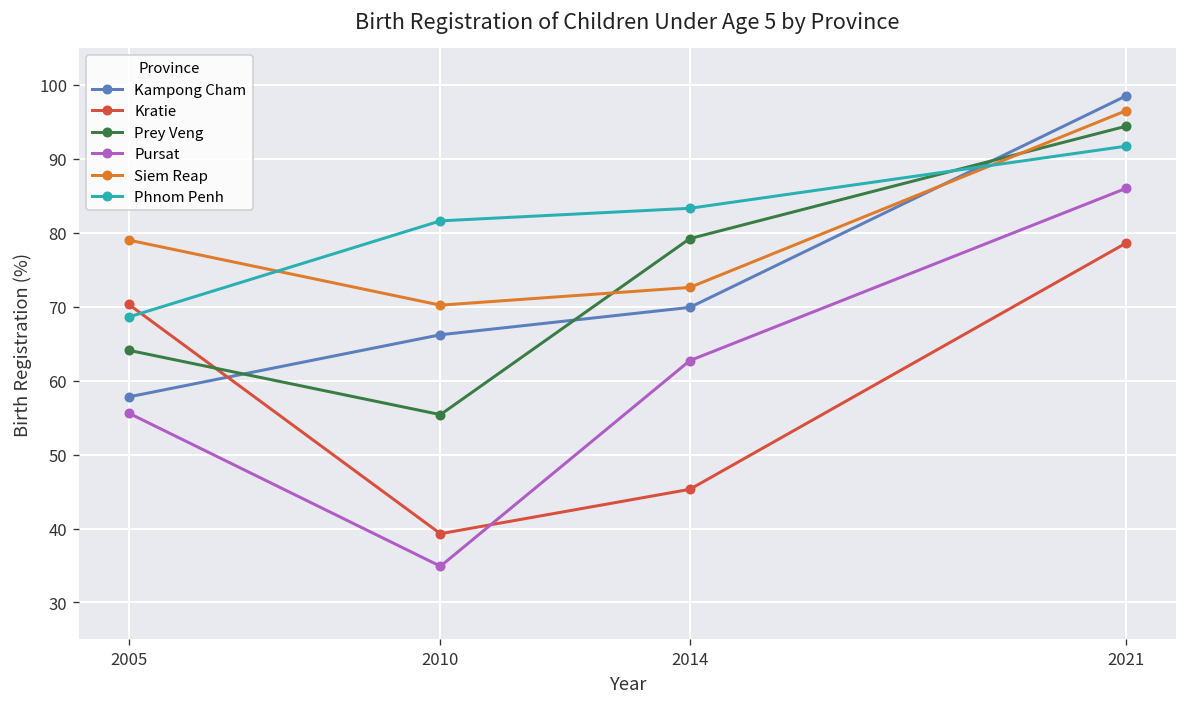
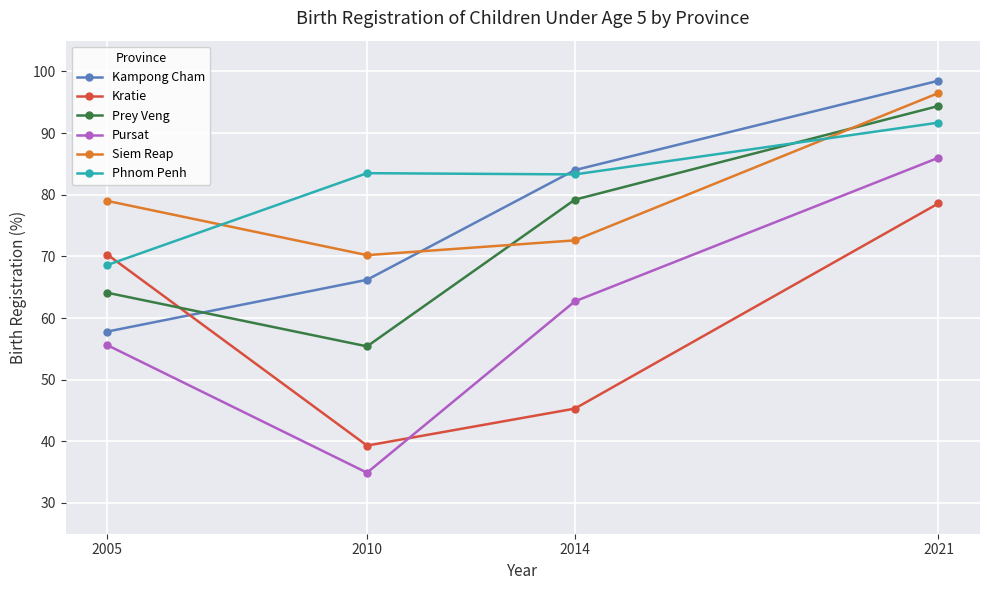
  {
    "Kampong Cham": {
      "2005": 58,
      "2010": 66,
-     "2014": 70,
+     "2014": 84,
      "2021": 99
    },
    "Prey Veng": {
      "2005": 64,
      "2010": 55,
      "2014": 79,
      "2021": 94
    },
    "Pursat": {
      "2005": 56,
      "2010": 35,
      "2014": 63,
      "2021": 86
    },
    "Phnom Penh": {
      "2005": 69,
-     "2010": 82,
+     "2010": 84,
      "2014": 83,
      "2021": 92
    }
  }
